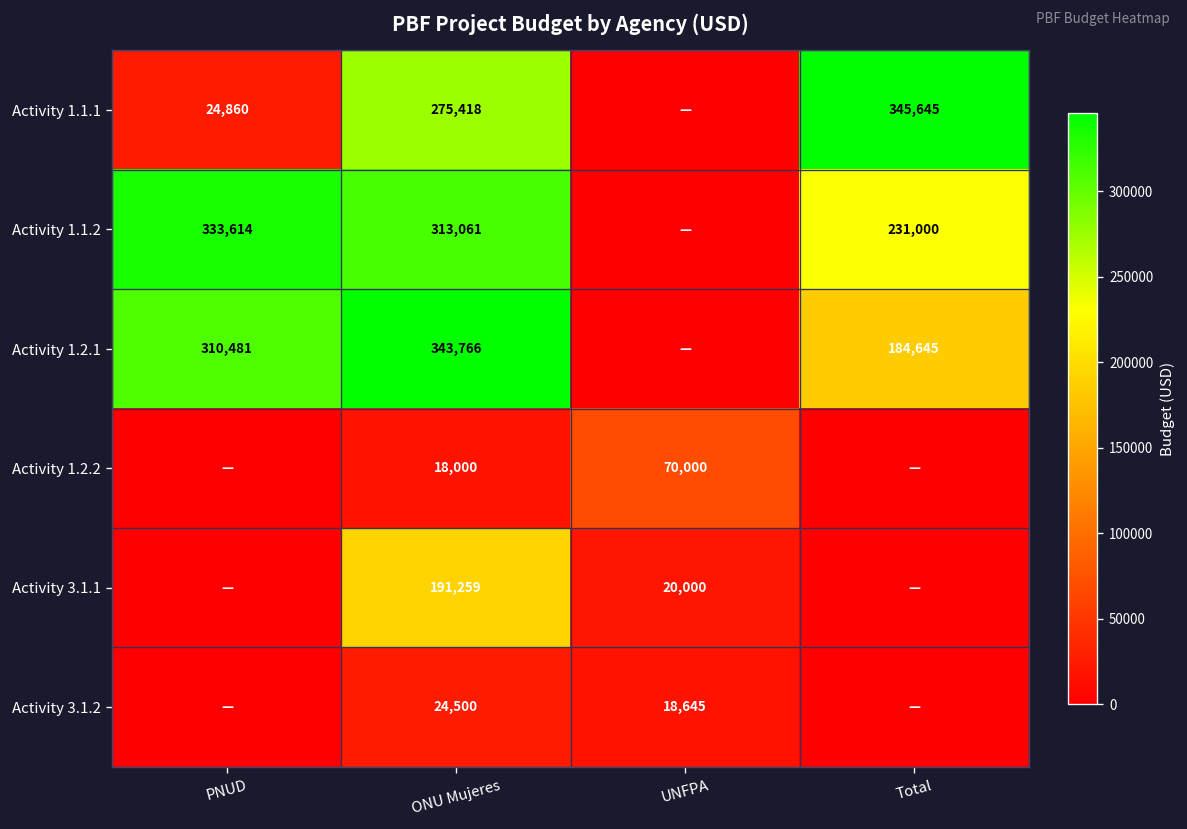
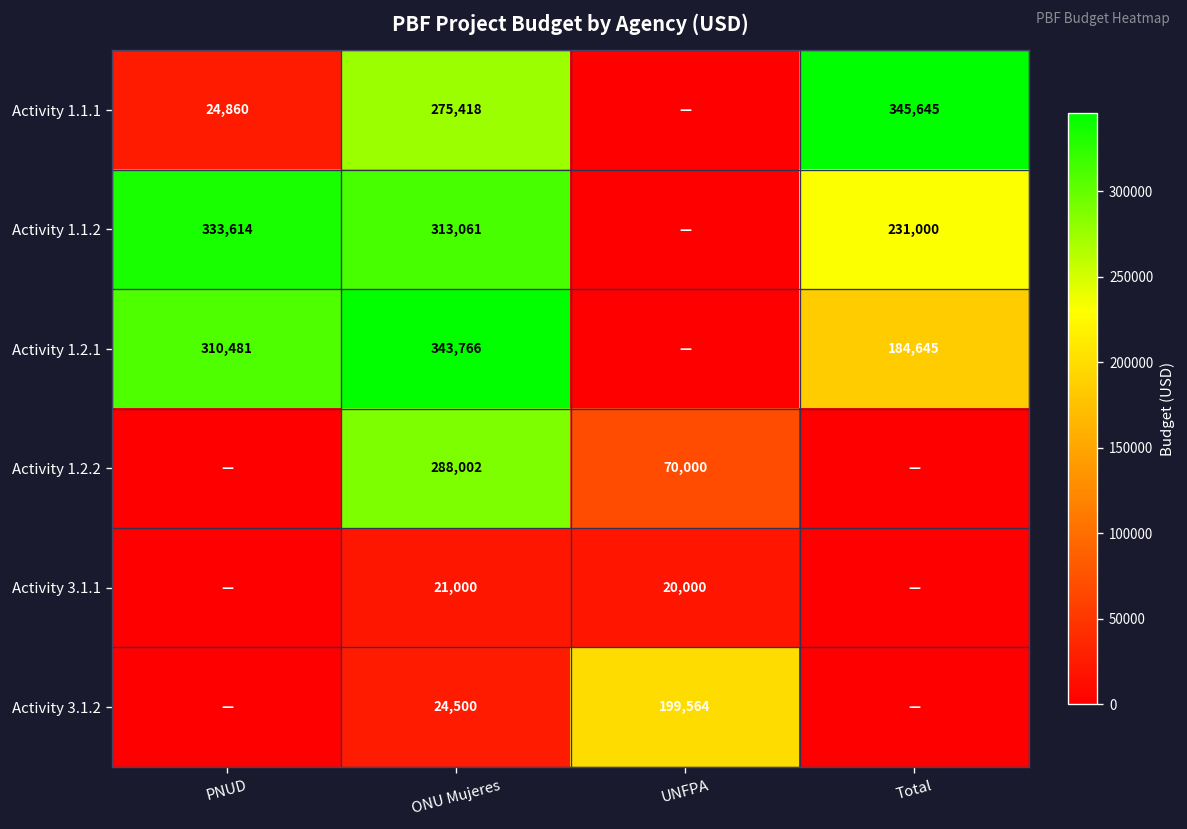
  {
    "Activity 1.1.1": {
      "PNUD": "24,860",
      "ONU Mujeres": "275,418",
      "Total": "345,645"
    },
    "Activity 1.1.2": {
      "PNUD": "333,614",
      "ONU Mujeres": "313,061",
      "Total": "231,000"
    },
    "Activity 1.2.1": {
      "PNUD": "310,481",
      "ONU Mujeres": "343,766",
      "Total": "184,645"
    },
    "Activity 1.2.2": {
-     "ONU Mujeres": "18,000",
+     "ONU Mujeres": "288,002",
      "UNFPA": "70,000"
    },
    "Activity 3.1.1": {
-     "ONU Mujeres": "191,259",
+     "ONU Mujeres": "21,000",
      "UNFPA": "20,000"
    },
    "Activity 3.1.2": {
      "ONU Mujeres": "24,500",
-     "UNFPA": "18,645"
+     "UNFPA": "199,564"
    }
  }
